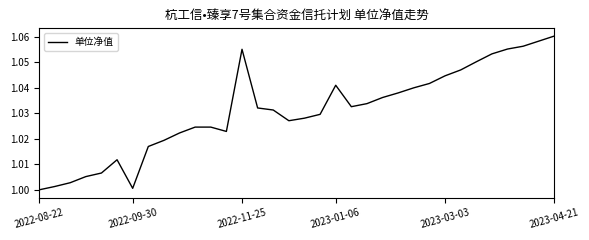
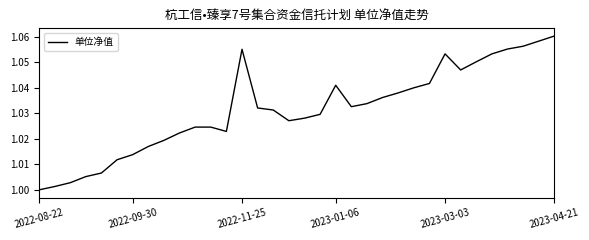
  {
    "2022-08-22": 1.000,
-   "2022-09-30": 1.001,
+   "2022-09-30": 1.014,
    "2022-11-25": 1.055,
    "2023-01-06": 1.041,
-   "2023-03-03": 1.045,
+   "2023-03-03": 1.053,
    "2023-04-21": 1.060
  }
